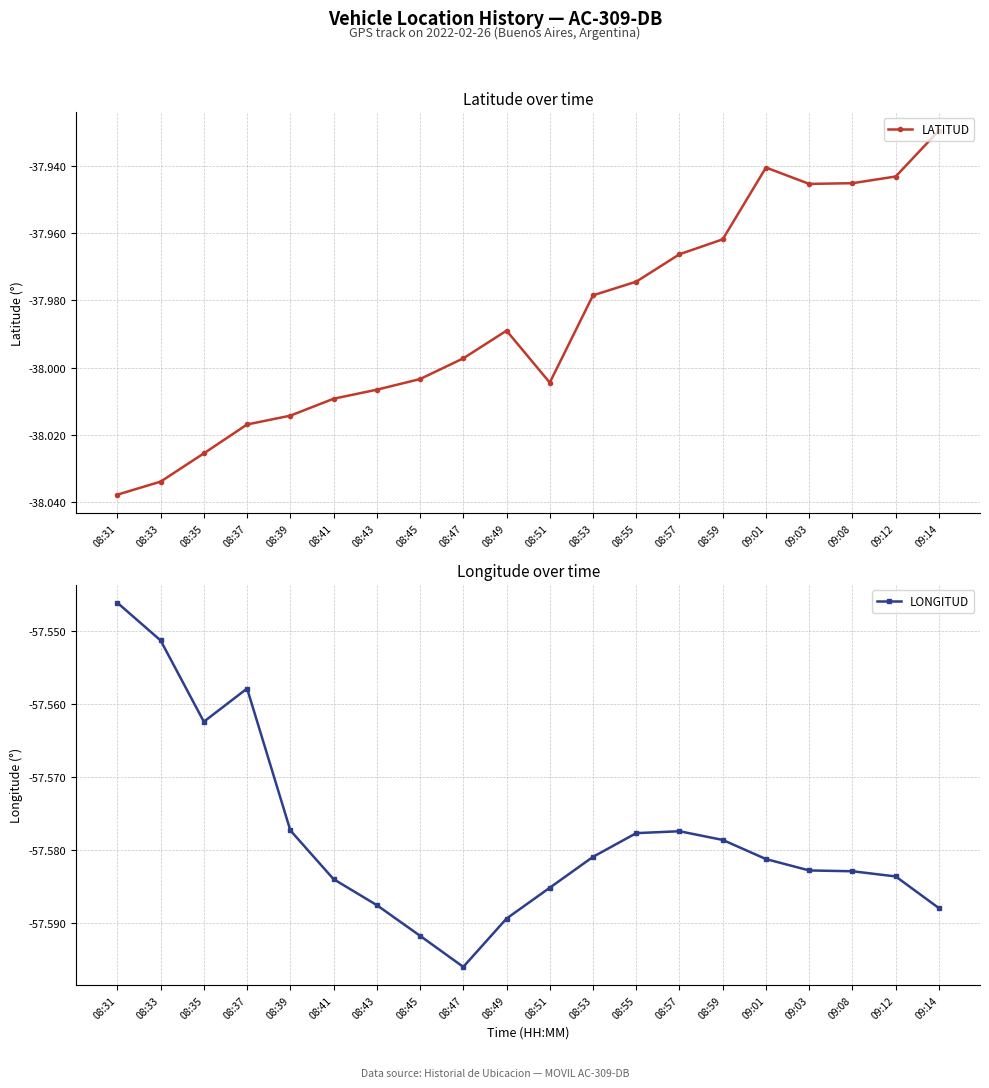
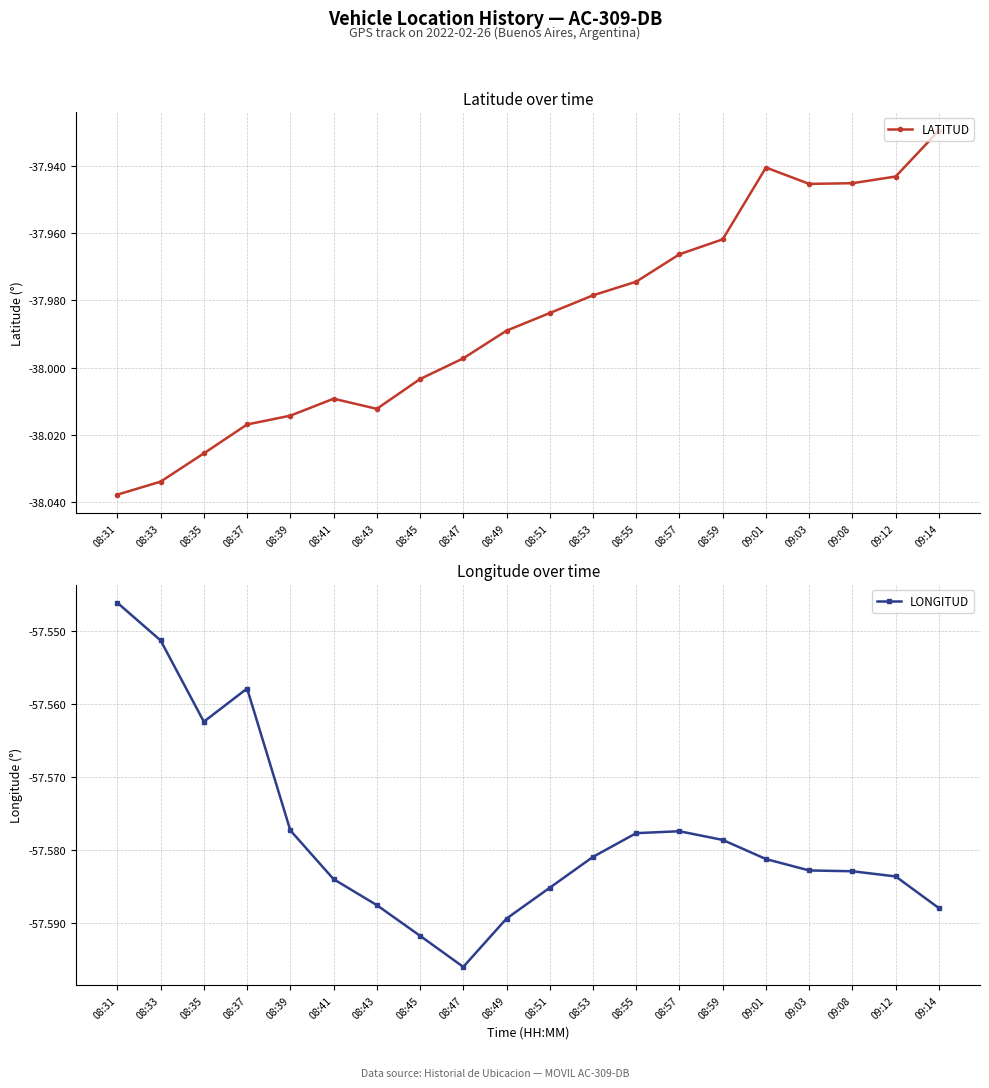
  {
    "Latitude over time": {
      "08:31": -38.038,
      "08:33": -38.034,
      "08:35": -38.026,
      "08:37": -38.017,
      "08:39": -38.014,
      "08:41": -38.009,
-     "08:43": -38.007,
+     "08:43": -38.012,
      "08:45": -38.003,
      "08:47": -37.997,
      "08:49": -37.989,
-     "08:51": -38.004,
+     "08:51": -37.984,
      "08:53": -37.978,
      "08:55": -37.974,
      "08:57": -37.966,
      "08:59": -37.962,
      "09:01": -37.940,
      "09:03": -37.945,
      "09:08": -37.945,
      "09:12": -37.943
    },
    "Longitude over time": {
      "08:31": -57.546,
      "08:33": -57.551,
      "08:35": -57.562,
      "08:37": -57.558,
      "08:39": -57.577,
      "08:41": -57.584,
      "08:43": -57.588,
      "08:45": -57.592,
      "08:47": -57.596,
      "08:49": -57.589,
      "08:51": -57.585,
      "08:53": -57.581,
      "08:55": -57.578,
      "08:57": -57.577,
      "08:59": -57.579,
      "09:01": -57.581,
      "09:03": -57.583,
      "09:08": -57.583,
      "09:12": -57.584,
      "09:14": -57.588
    }
  }
